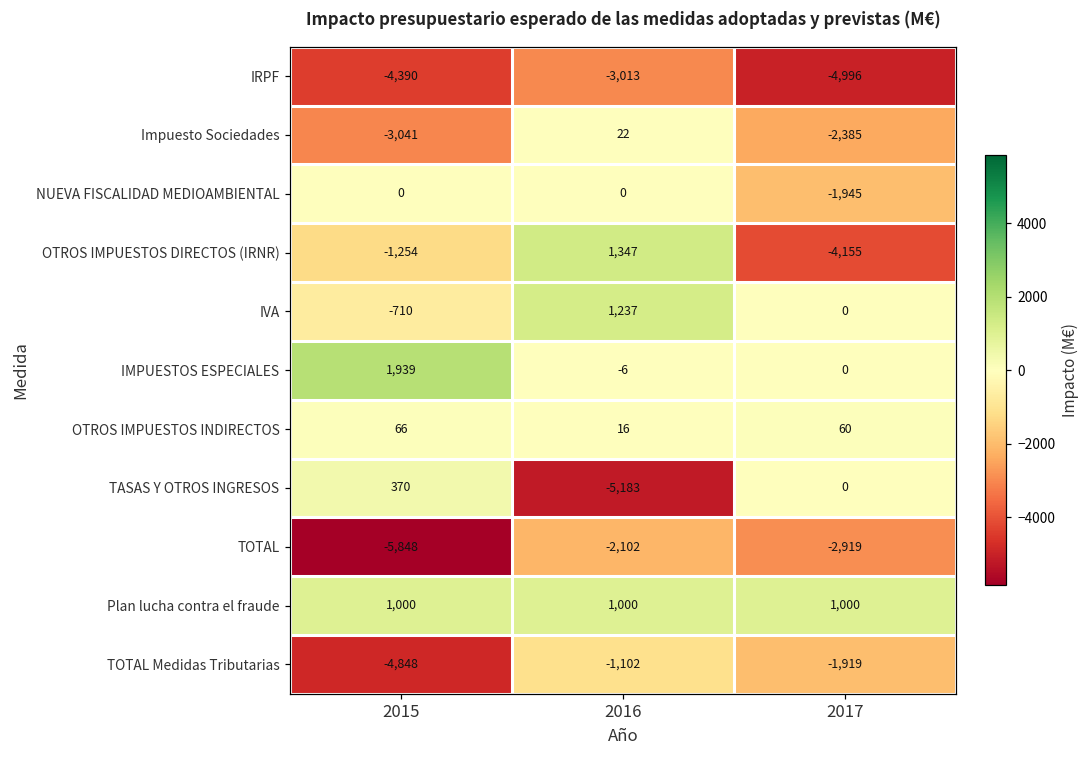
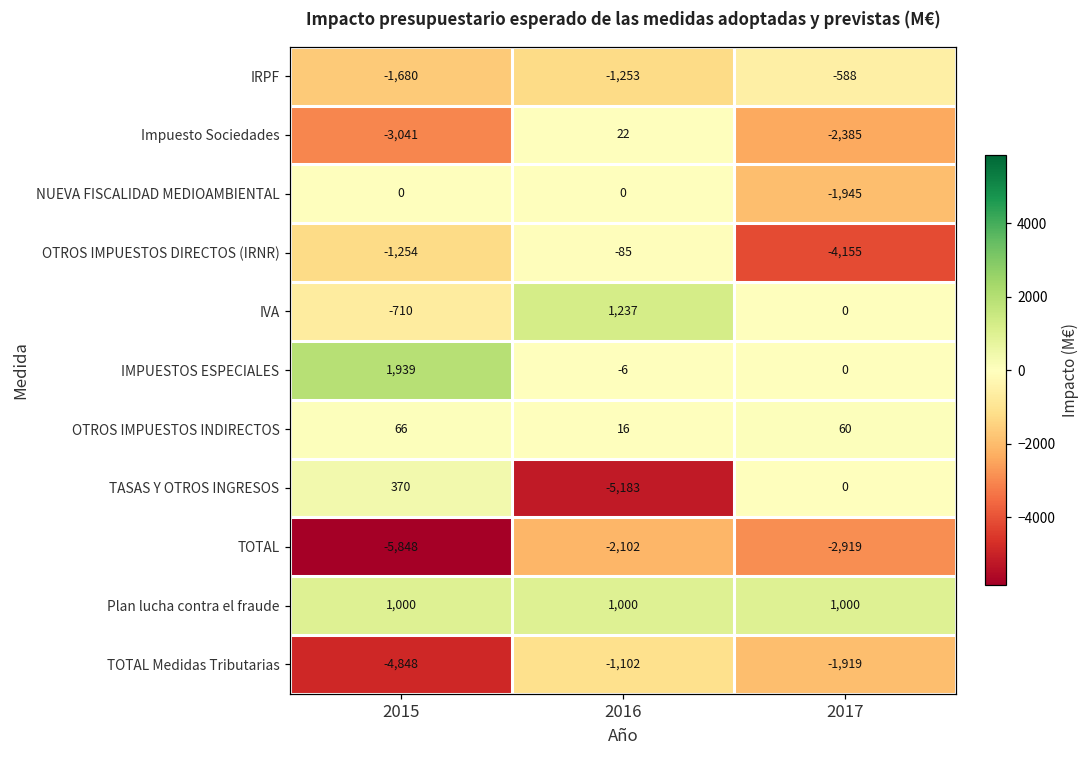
  {
    "IRPF": {
-     "2015": "-4,390",
-     "2016": "-3,013",
-     "2017": "-4,996"
+     "2015": "-1,680",
+     "2016": "-1,253",
+     "2017": "-588"
    },
    "Impuesto Sociedades": {
      "2015": "-3,041",
      "2016": "22",
      "2017": "-2,385"
    },
    "NUEVA FISCALIDAD MEDIOAMBIENTAL": {
      "2015": "0",
      "2016": "0",
      "2017": "-1,945"
    },
    "OTROS IMPUESTOS DIRECTOS (IRNR)": {
      "2015": "-1,254",
-     "2016": "1,347",
+     "2016": "-85",
      "2017": "-4,155"
    },
    "IVA": {
      "2015": "-710",
      "2016": "1,237",
      "2017": "0"
    },
    "IMPUESTOS ESPECIALES": {
      "2015": "1,939",
      "2016": "-6",
      "2017": "0"
    },
    "OTROS IMPUESTOS INDIRECTOS": {
      "2015": "66",
      "2016": "16",
      "2017": "60"
    },
    "TASAS Y OTROS INGRESOS": {
      "2015": "370",
      "2016": "-5,183",
      "2017": "0"
    },
    "TOTAL": {
      "2015": "-5,848",
      "2016": "-2,102",
      "2017": "-2,919"
    },
    "Plan lucha contra el fraude": {
      "2015": "1,000",
      "2016": "1,000",
      "2017": "1,000"
    },
    "TOTAL Medidas Tributarias": {
      "2015": "-4,848",
      "2016": "-1,102",
      "2017": "-1,919"
    }
  }
